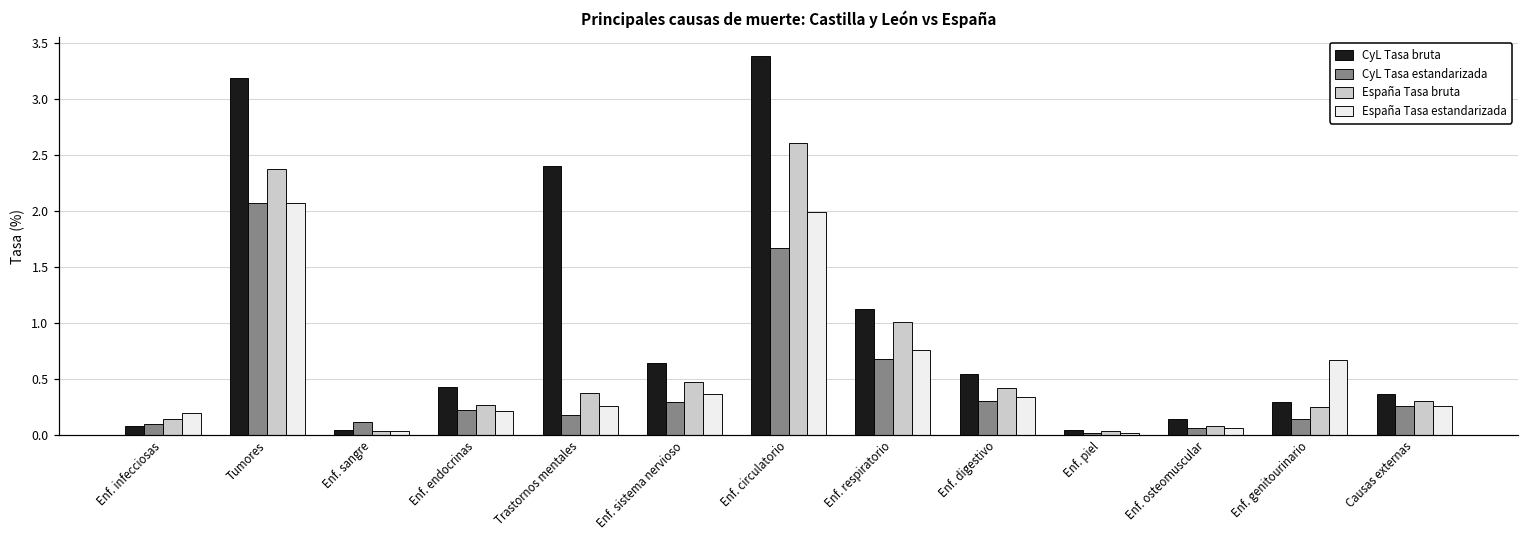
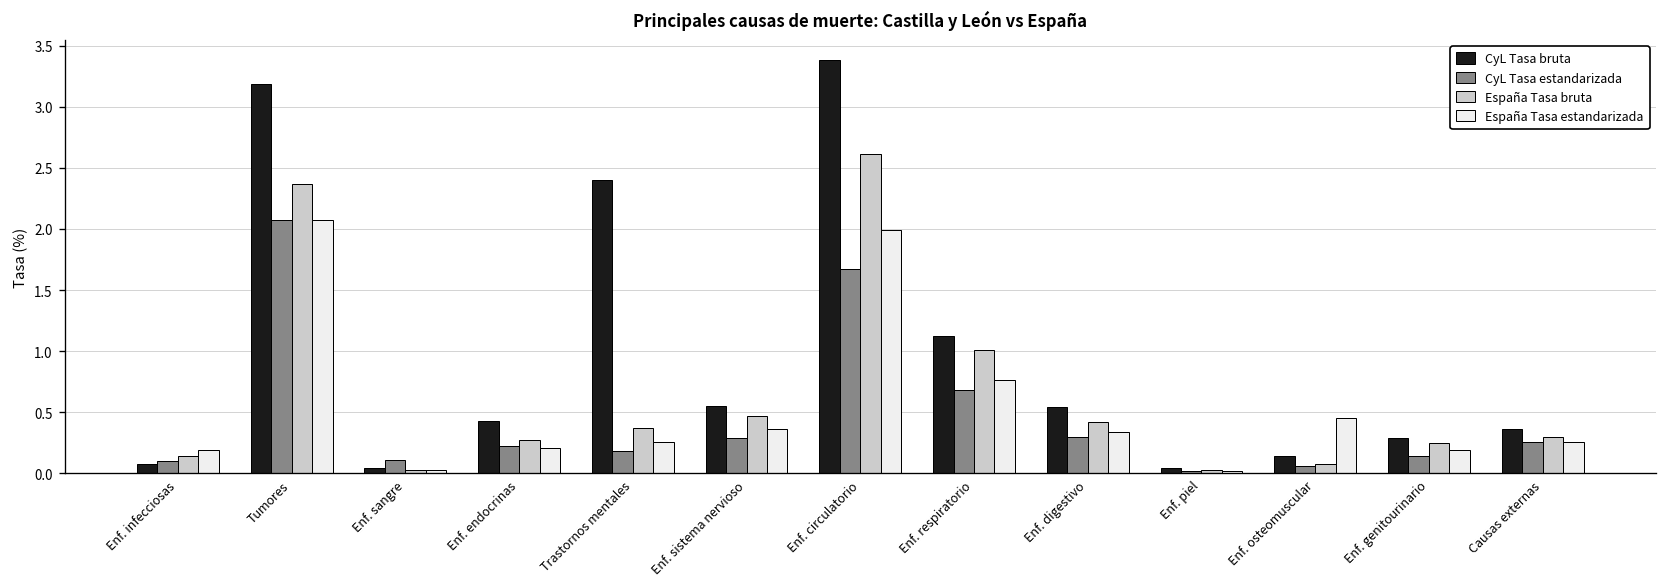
  {
    "CyL Tasa bruta": {
      "Enf. infecciosas": 0.08,
      "Tumores": 3.19,
      "Enf. sangre": 0.04,
      "Enf. endocrinas": 0.43,
      "Trastornos mentales": 2.40,
-     "Enf. sistema nervioso": 0.64,
+     "Enf. sistema nervioso": 0.55,
      "Enf. circulatorio": 3.38,
      "Enf. respiratorio": 1.12,
      "Enf. digestivo": 0.54,
      "Enf. piel": 0.04,
      "Enf. osteomuscular": 0.14,
      "Enf. genitourinario": 0.29,
      "Causas externas": 0.36
    },
    "CyL Tasa estandarizada": {
      "Enf. infecciosas": 0.10,
      "Tumores": 2.07,
      "Enf. sangre": 0.11,
      "Enf. endocrinas": 0.22,
      "Trastornos mentales": 0.18,
      "Enf. sistema nervioso": 0.29,
      "Enf. circulatorio": 1.67,
      "Enf. respiratorio": 0.68,
      "Enf. digestivo": 0.30,
      "Enf. osteomuscular": 0.06,
      "Enf. genitourinario": 0.14,
      "Causas externas": 0.26
    },
    "España Tasa bruta": {
      "Enf. infecciosas": 0.14,
      "Tumores": 2.37,
      "Enf. sangre": 0.03,
      "Enf. endocrinas": 0.27,
      "Trastornos mentales": 0.37,
      "Enf. sistema nervioso": 0.47,
      "Enf. circulatorio": 2.61,
      "Enf. respiratorio": 1.01,
      "Enf. digestivo": 0.42,
      "Enf. piel": 0.03,
      "Enf. osteomuscular": 0.08,
      "Enf. genitourinario": 0.25,
      "Causas externas": 0.30
    },
    "España Tasa estandarizada": {
      "Enf. infecciosas": 0.19,
      "Tumores": 2.07,
      "Enf. sangre": 0.03,
      "Enf. endocrinas": 0.21,
      "Trastornos mentales": 0.26,
      "Enf. sistema nervioso": 0.36,
      "Enf. circulatorio": 1.99,
      "Enf. respiratorio": 0.76,
      "Enf. digestivo": 0.34,
-     "Enf. osteomuscular": 0.06,
-     "Enf. genitourinario": 0.67,
+     "Enf. osteomuscular": 0.45,
+     "Enf. genitourinario": 0.19,
      "Causas externas": 0.26
    }
  }
